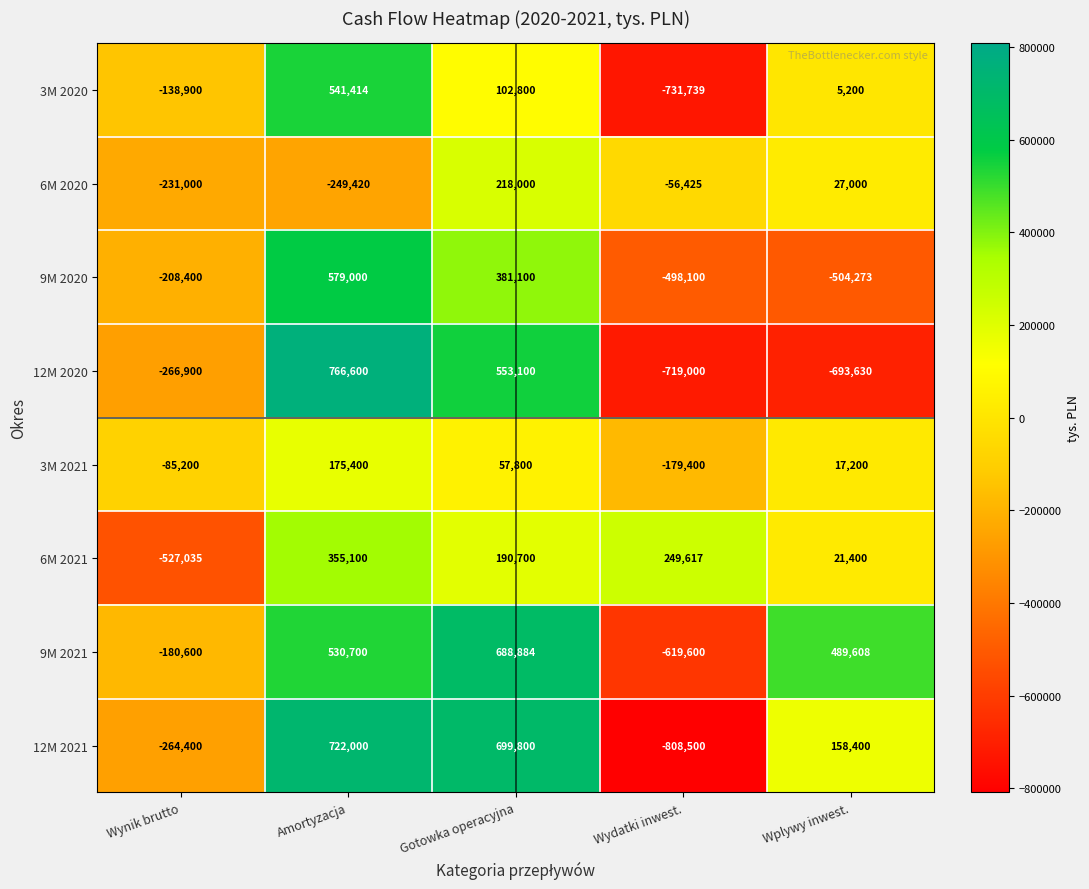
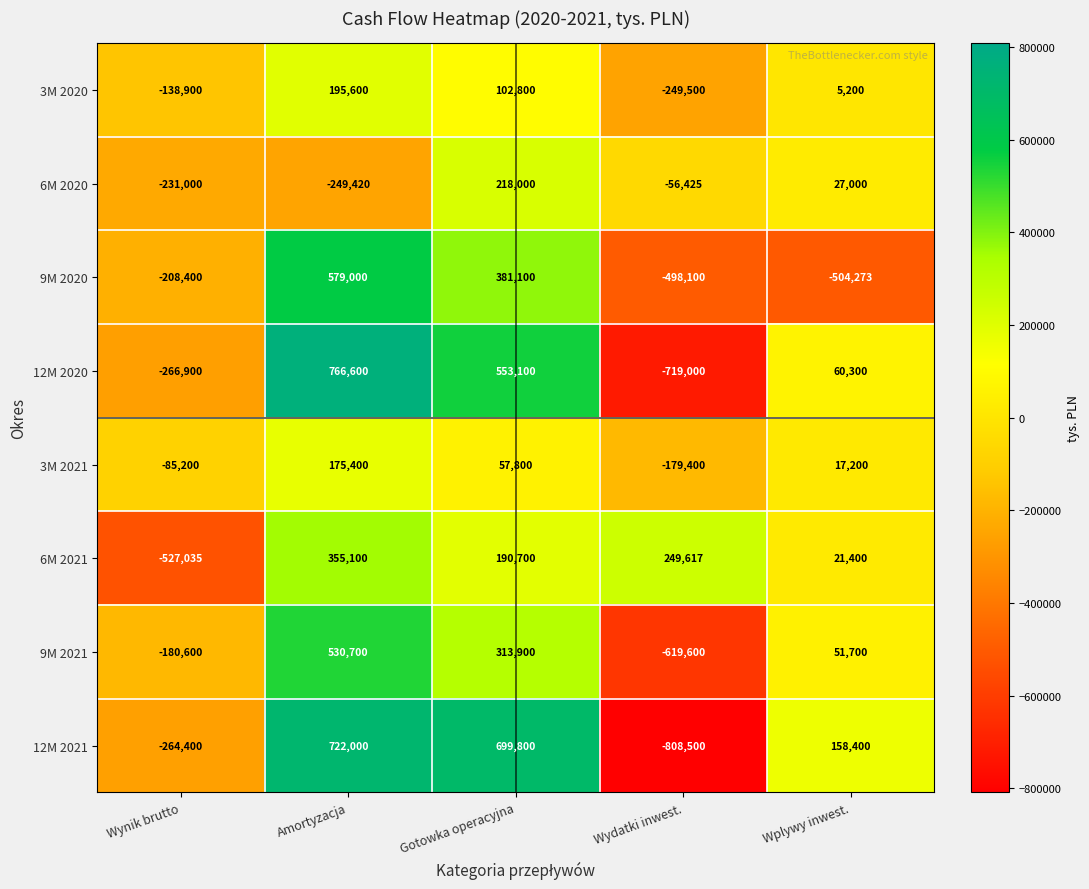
  {
    "3M 2020": {
      "Wynik brutto": "-138,900",
-     "Amortyzacja": "541,414",
+     "Amortyzacja": "195,600",
      "Gotowka operacyjna": "102,800",
-     "Wydatki inwest.": "-731,739"
+     "Wydatki inwest.": "-249,500"
    },
    "6M 2020": {
      "Wynik brutto": "-231,000",
      "Amortyzacja": "-249,420",
      "Gotowka operacyjna": "218,000",
      "Wydatki inwest.": "-56,425",
      "Wplywy inwest.": "27,000"
    },
    "9M 2020": {
      "Wynik brutto": "-208,400",
      "Amortyzacja": "579,000",
      "Gotowka operacyjna": "381,100",
      "Wydatki inwest.": "-498,100",
      "Wplywy inwest.": "-504,273"
    },
    "12M 2020": {
      "Wynik brutto": "-266,900",
      "Amortyzacja": "766,600",
      "Gotowka operacyjna": "553,100",
      "Wydatki inwest.": "-719,000",
-     "Wplywy inwest.": "-693,630"
+     "Wplywy inwest.": "60,300"
    },
    "3M 2021": {
      "Wynik brutto": "-85,200",
      "Amortyzacja": "175,400",
      "Gotowka operacyjna": "57,800",
      "Wydatki inwest.": "-179,400",
      "Wplywy inwest.": "17,200"
    },
    "6M 2021": {
      "Wynik brutto": "-527,035",
      "Amortyzacja": "355,100",
      "Gotowka operacyjna": "190,700",
      "Wydatki inwest.": "249,617",
      "Wplywy inwest.": "21,400"
    },
    "9M 2021": {
      "Wynik brutto": "-180,600",
      "Amortyzacja": "530,700",
-     "Gotowka operacyjna": "688,884",
+     "Gotowka operacyjna": "313,900",
      "Wydatki inwest.": "-619,600",
-     "Wplywy inwest.": "489,608"
+     "Wplywy inwest.": "51,700"
    },
    "12M 2021": {
      "Wynik brutto": "-264,400",
      "Amortyzacja": "722,000",
      "Gotowka operacyjna": "699,800",
      "Wydatki inwest.": "-808,500",
      "Wplywy inwest.": "158,400"
    }
  }
